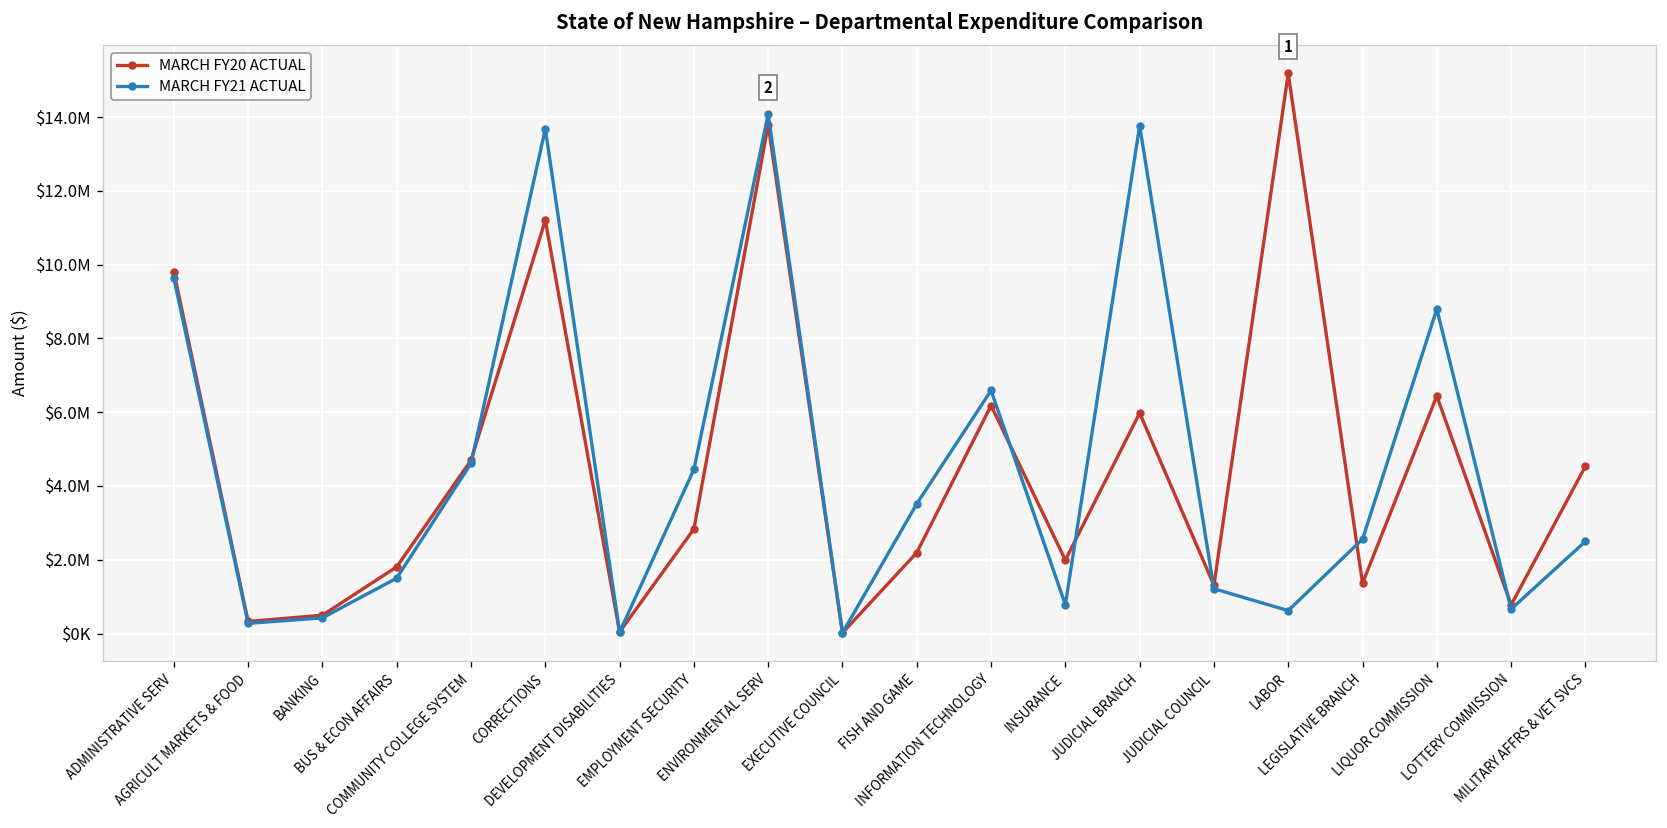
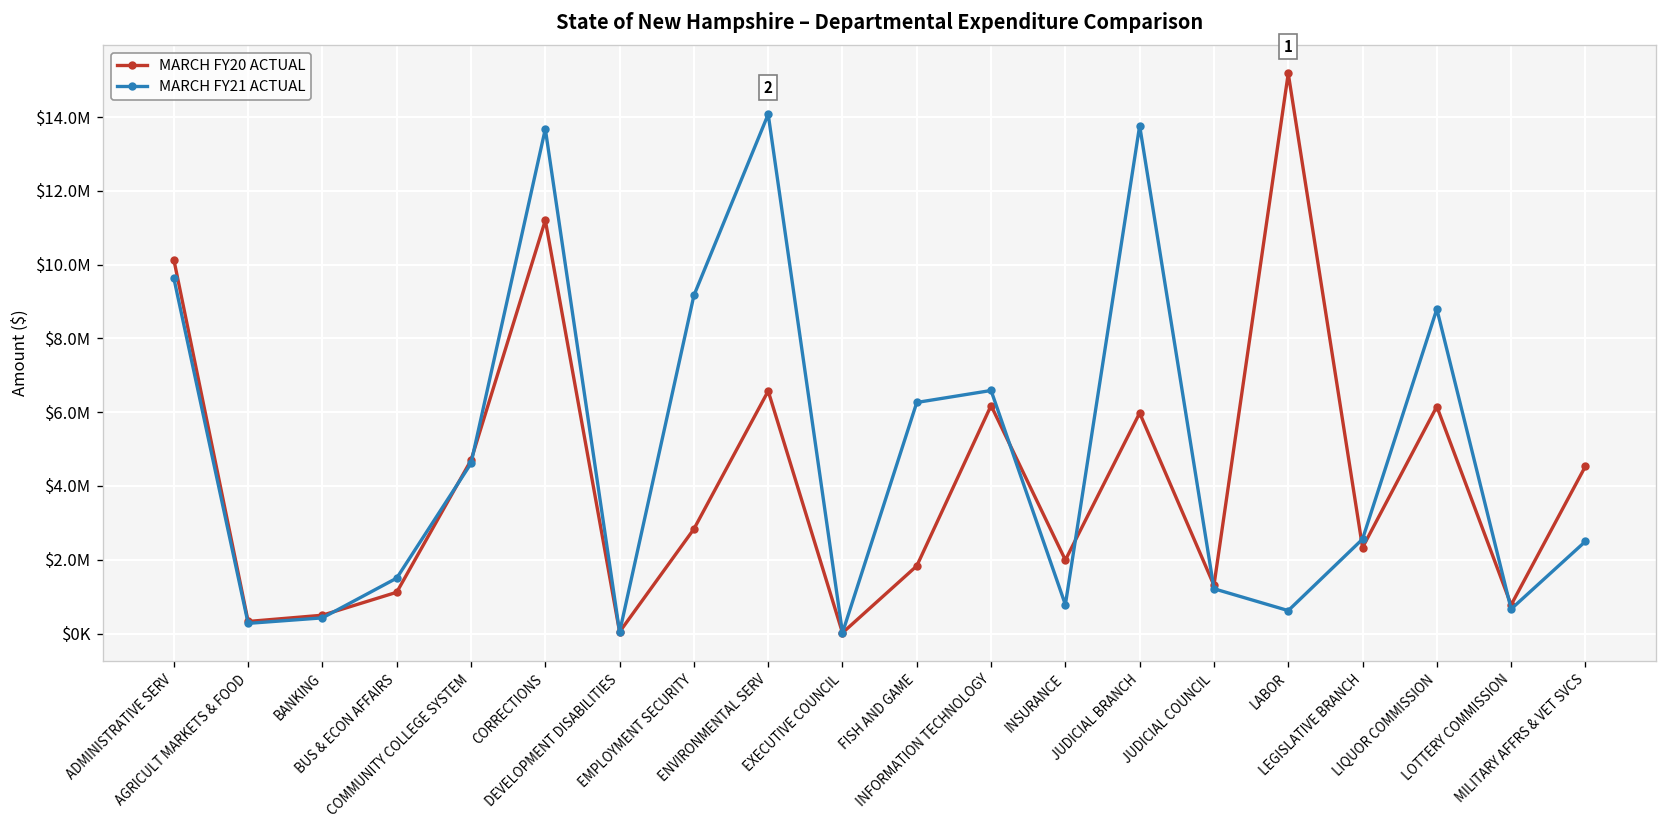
  {
    "MARCH FY20 ACTUAL": {
-     "ADMINISTRATIVE SERV": "$9800000",
-     "BUS & ECON AFFAIRS": "$1800000",
+     "ADMINISTRATIVE SERV": "$10100000",
+     "BUS & ECON AFFAIRS": "$1100000",
      "COMMUNITY COLLEGE SYSTEM": "$4700000",
      "CORRECTIONS": "$11200000",
      "EMPLOYMENT SECURITY": "$2800000",
-     "ENVIRONMENTAL SERV": "$13800000",
-     "FISH AND GAME": "$2200000",
+     "ENVIRONMENTAL SERV": "$6600000",
+     "FISH AND GAME": "$1800000",
      "INFORMATION TECHNOLOGY": "$6200000",
      "INSURANCE": "$2000000",
      "JUDICIAL BRANCH": "$6000000",
      "JUDICIAL COUNCIL": "$1300000",
-     "LEGISLATIVE BRANCH": "$1400000",
-     "LIQUOR COMMISSION": "$6400000",
+     "LEGISLATIVE BRANCH": "$2300000",
+     "LIQUOR COMMISSION": "$6200000",
      "LOTTERY COMMISSION": "$800000",
      "MILITARY AFFRS & VET SVCS": "$4500000"
    },
    "MARCH FY21 ACTUAL": {
      "ADMINISTRATIVE SERV": "$9600000",
      "BUS & ECON AFFAIRS": "$1500000",
      "COMMUNITY COLLEGE SYSTEM": "$4600000",
      "CORRECTIONS": "$13700000",
-     "EMPLOYMENT SECURITY": "$4400000",
-     "FISH AND GAME": "$3500000",
+     "EMPLOYMENT SECURITY": "$9200000",
+     "FISH AND GAME": "$6300000",
      "INFORMATION TECHNOLOGY": "$6600000",
      "INSURANCE": "$800000",
      "JUDICIAL BRANCH": "$13800000",
      "JUDICIAL COUNCIL": "$1200000",
      "LABOR": "$600000",
      "LEGISLATIVE BRANCH": "$2600000",
      "LIQUOR COMMISSION": "$8800000",
      "LOTTERY COMMISSION": "$700000",
      "MILITARY AFFRS & VET SVCS": "$2500000"
    }
  }
